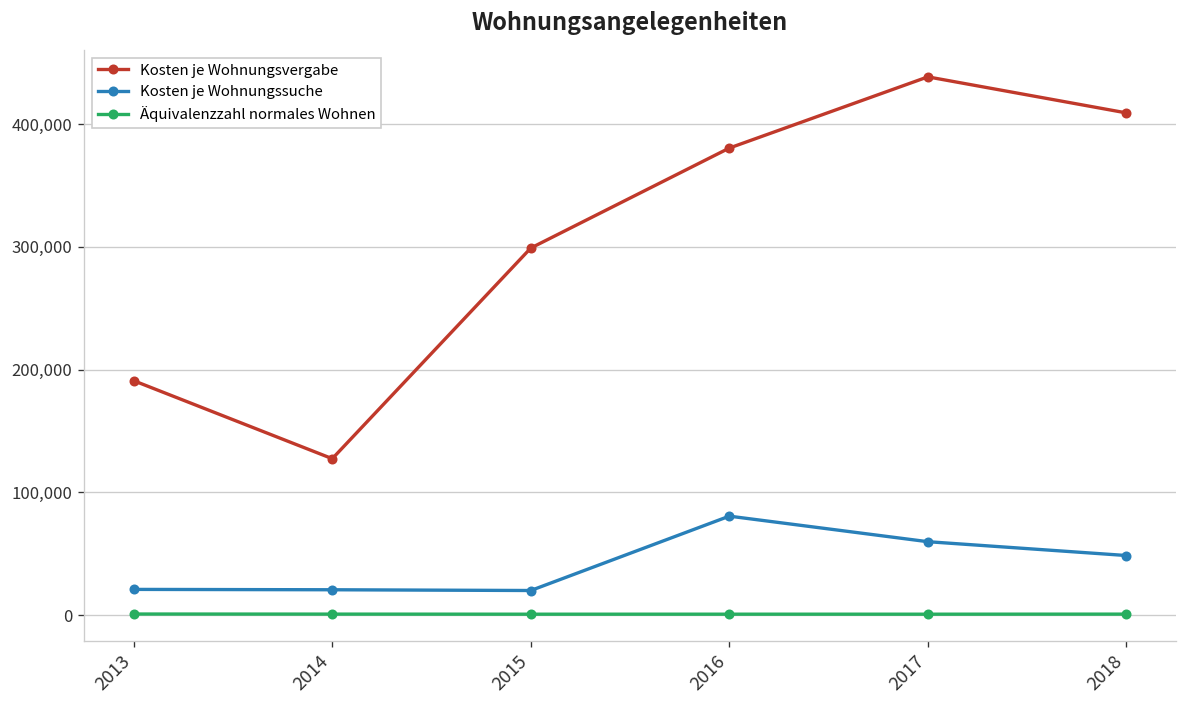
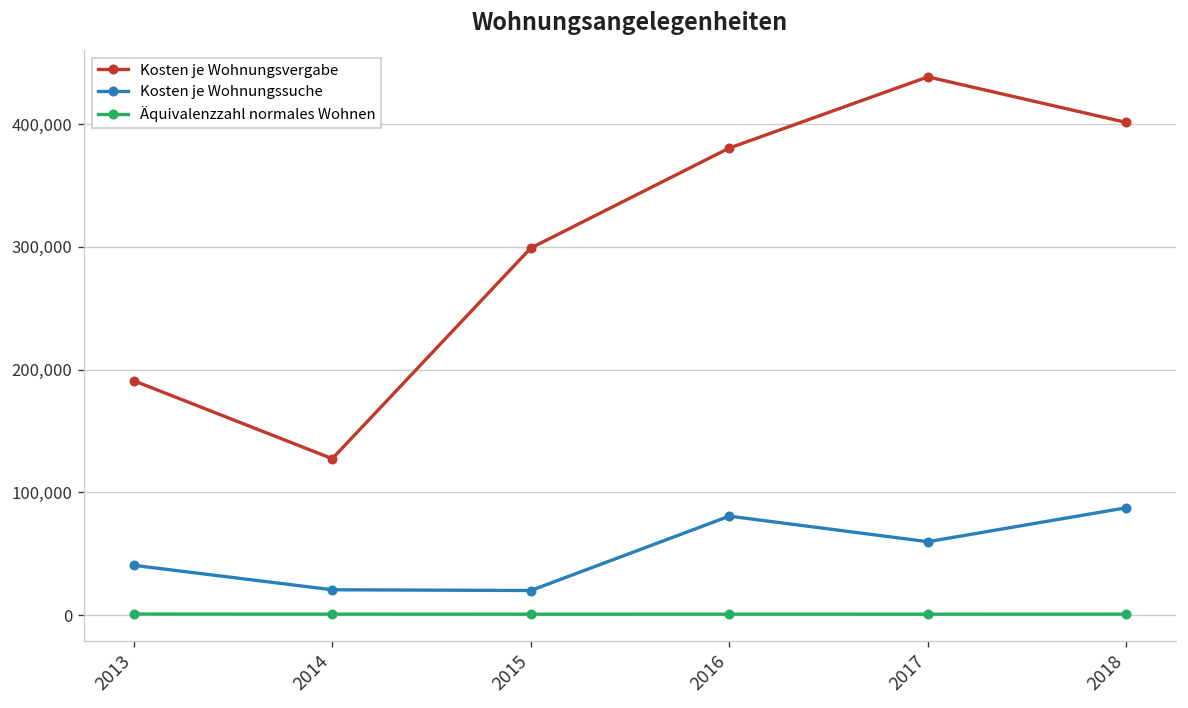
  {
    "Kosten je Wohnungsvergabe": {
      "2013": "191,000",
      "2014": "128,000",
      "2015": "299,000",
      "2016": "381,000",
      "2017": "439,000",
-     "2018": "409,000"
+     "2018": "401,000"
    },
    "Kosten je Wohnungssuche": {
-     "2013": "21,000",
+     "2013": "41,000",
      "2014": "21,000",
      "2015": "20,000",
      "2016": "81,000",
      "2017": "60,000",
-     "2018": "49,000"
+     "2018": "88,000"
    },
    "Äquivalenzzahl normales Wohnen": {
      "2013": "1,000",
      "2014": "1,000",
      "2015": "1,000",
      "2016": "1,000",
      "2017": "1,000",
      "2018": "1,000"
    }
  }
